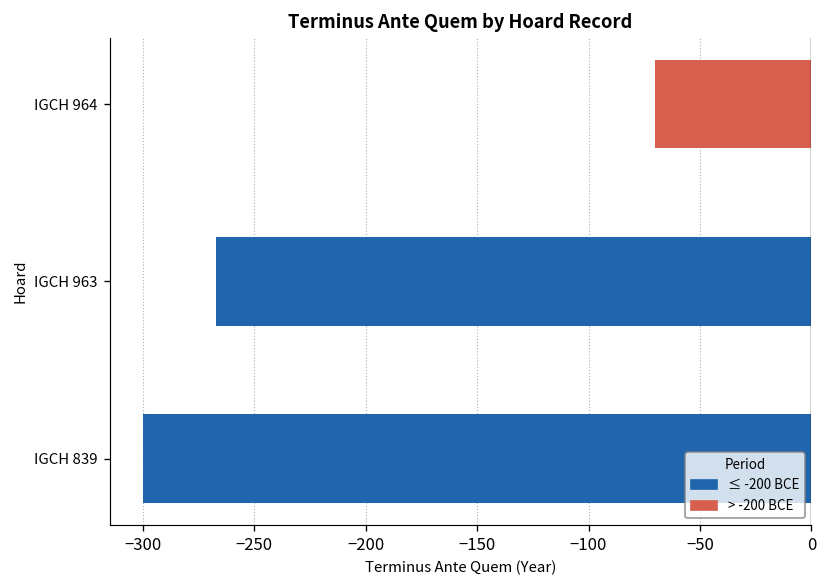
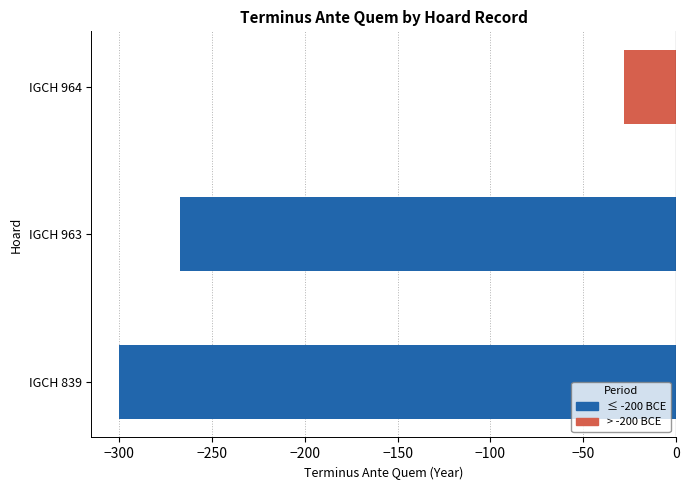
  {
-   "IGCH 964": -70,
+   "IGCH 964": -28,
    "IGCH 963": -267,
    "IGCH 839": -300
  }
